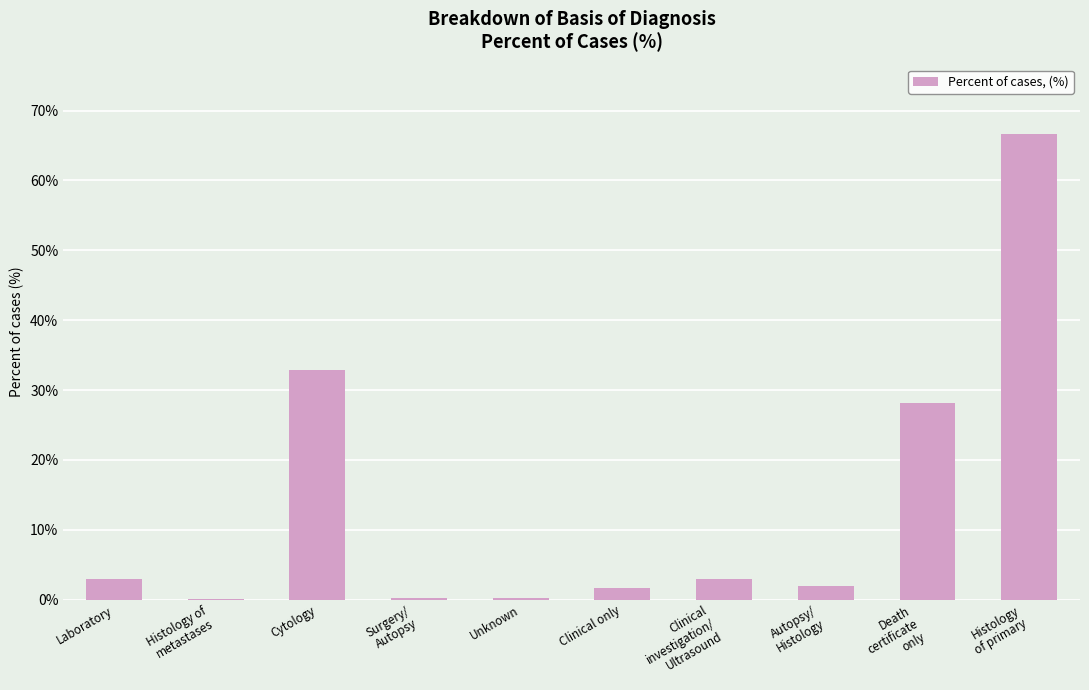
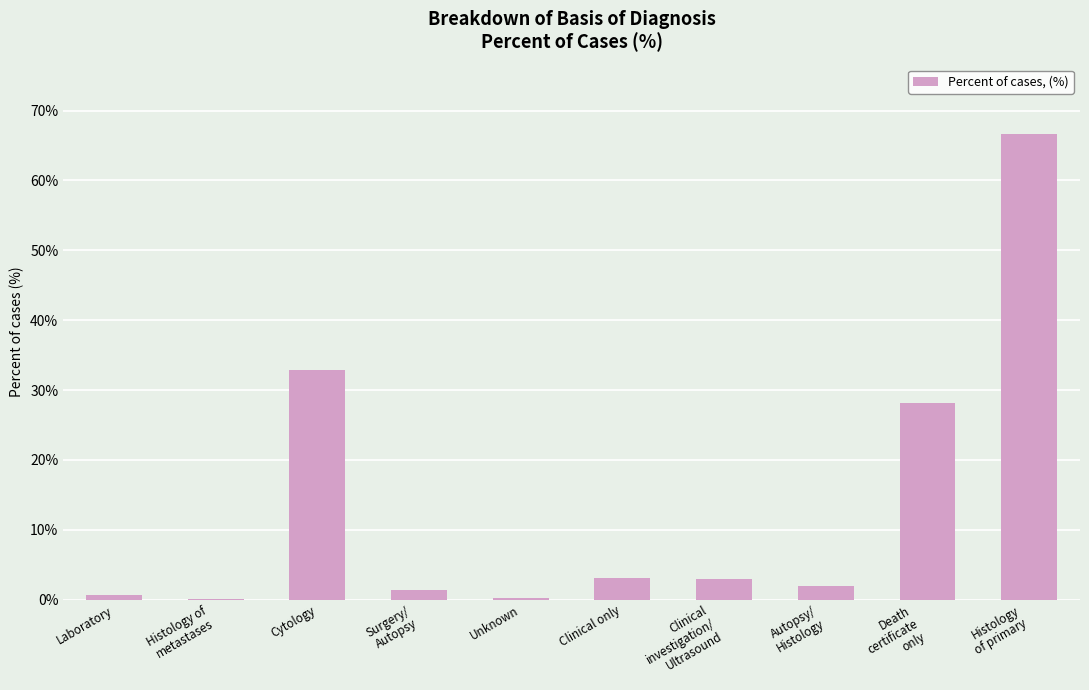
  {
-   "Laboratory": "3%",
+   "Laboratory": "1%",
    "Cytology": "33%",
-   "Surgery/ Autopsy": "0%",
-   "Clinical only": "2%",
+   "Surgery/ Autopsy": "1%",
+   "Clinical only": "3%",
    "Clinical investigation/ Ultrasound": "3%",
    "Autopsy/ Histology": "2%",
    "Death certificate only": "28%",
    "Histology of primary": "67%"
  }
